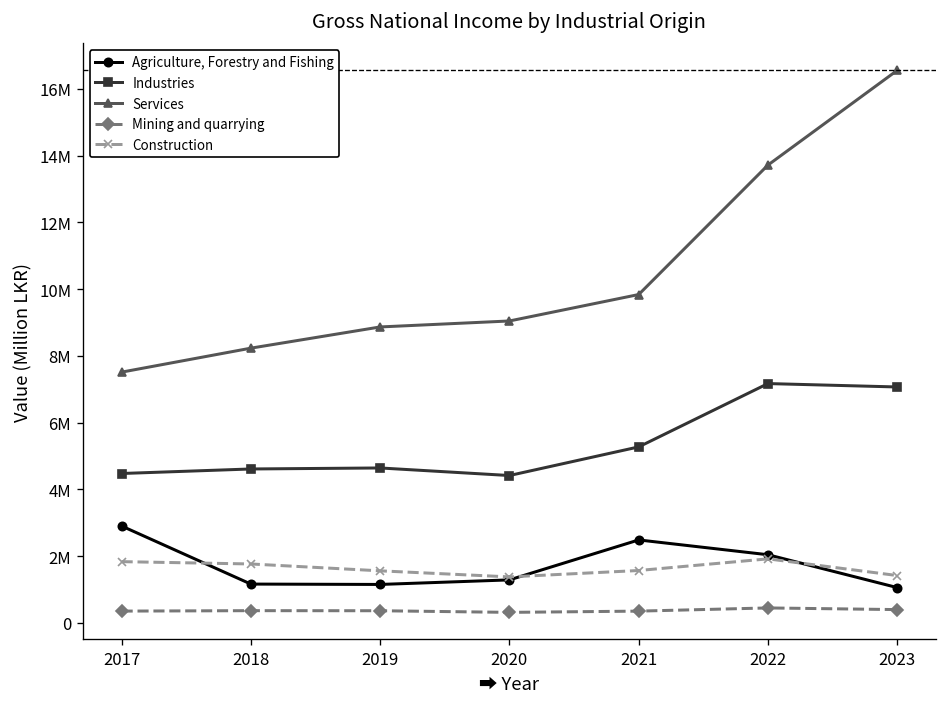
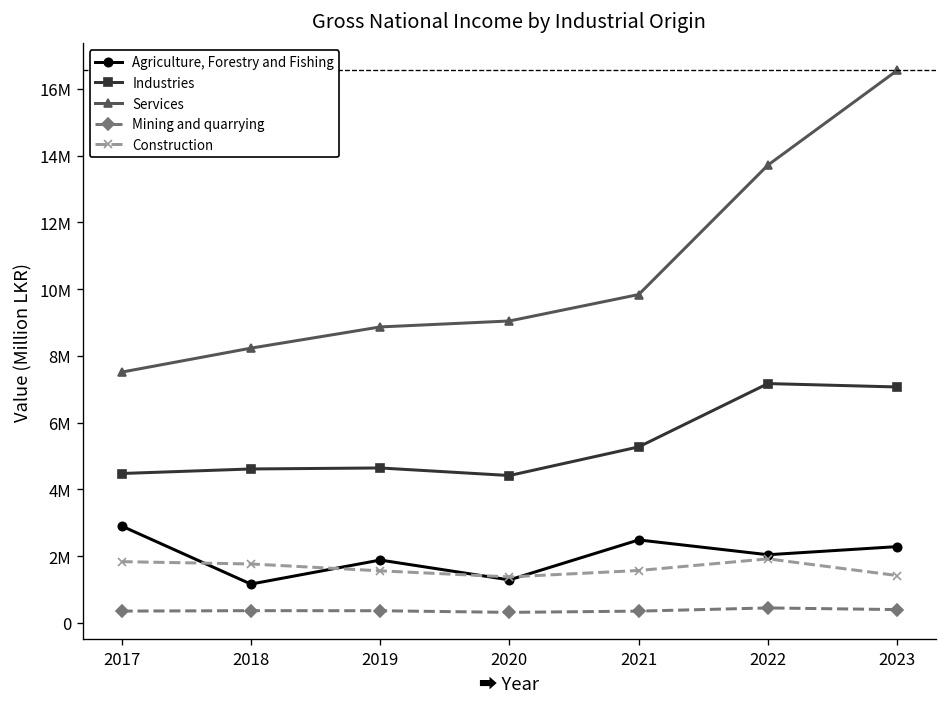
  {
    "Agriculture, Forestry and Fishing": {
      "2017": 2900000,
      "2018": 1200000,
-     "2019": 1200000,
+     "2019": 1900000,
      "2021": 2500000,
      "2022": 2000000,
-     "2023": 1100000
+     "2023": 2300000
    }
  }
